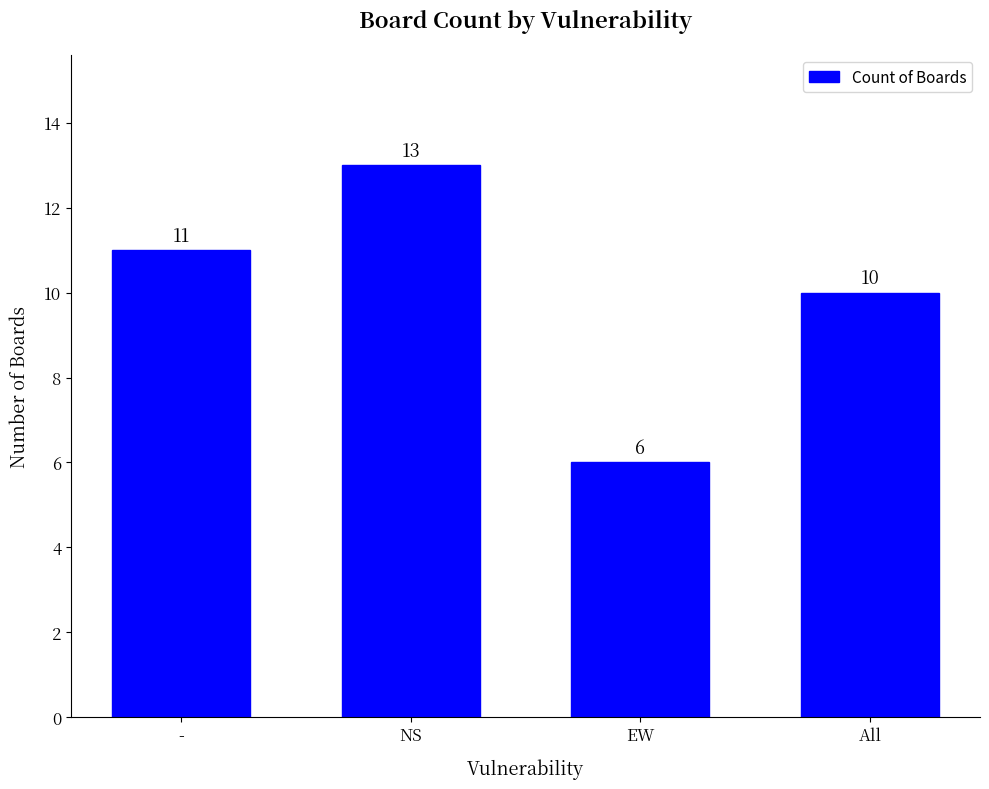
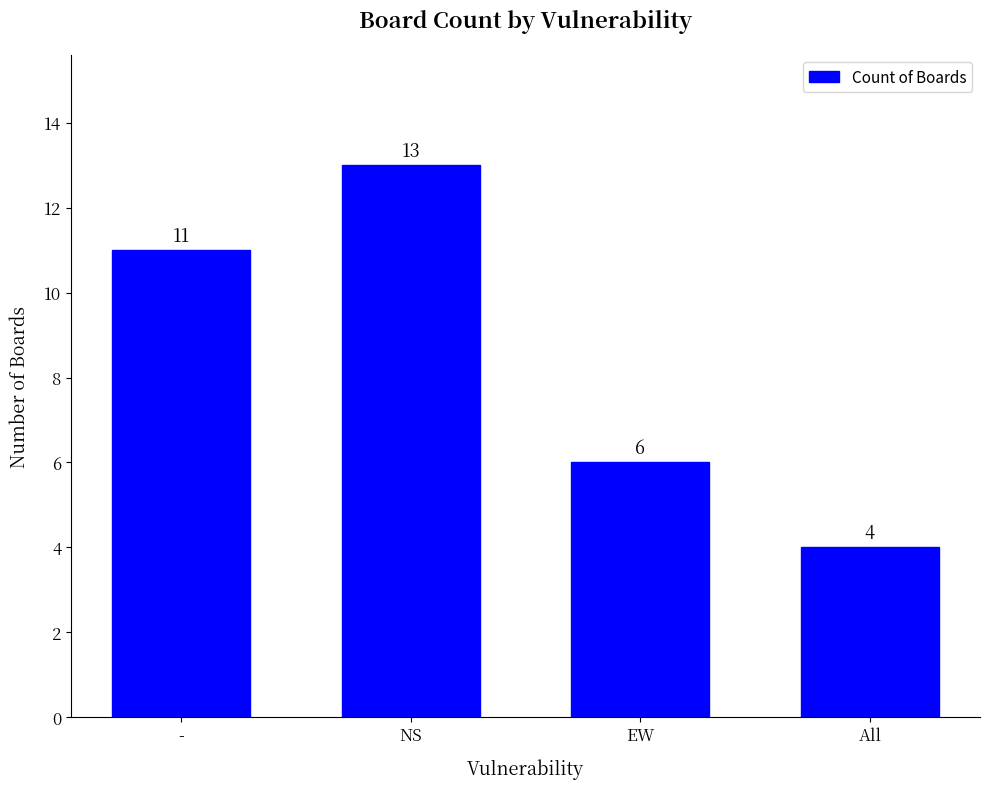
  {
    "-": 11,
    "NS": 13,
    "EW": 6,
-   "All": 10
+   "All": 4
  }
